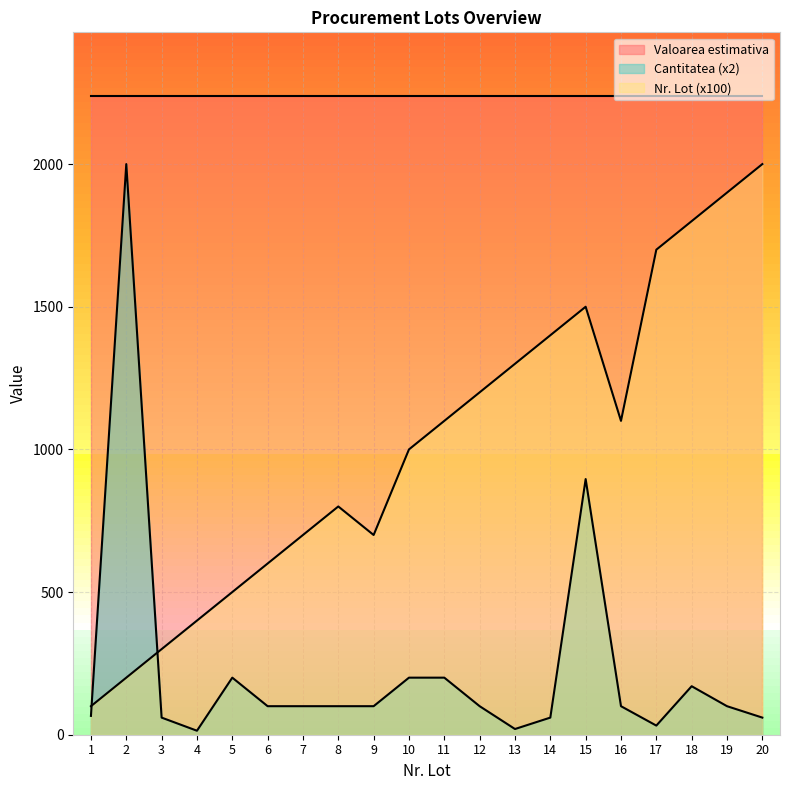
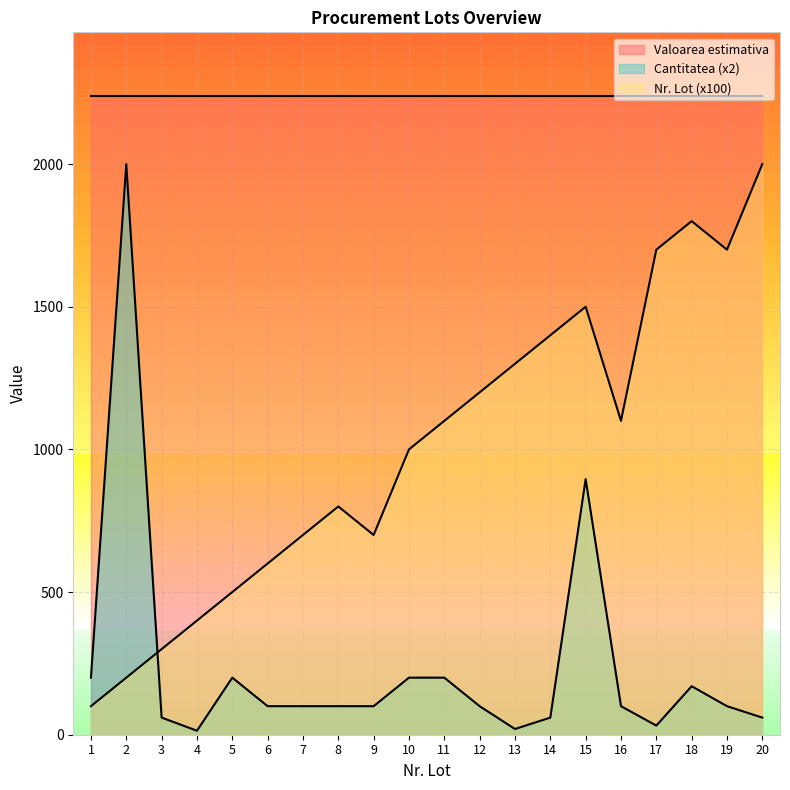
  {
    "Valoarea estimativa": {
      "1": 2240,
      "2": 2240,
      "3": 2240,
      "4": 2240,
      "5": 2240,
      "6": 2240,
      "7": 2240,
      "8": 2240,
      "9": 2240,
      "10": 2240,
      "11": 2240,
      "12": 2240,
      "13": 2240,
      "14": 2240,
      "15": 2240
    },
    "Cantitatea (x2)": {
-     "1": 70,
+     "1": 200,
      "2": 2000,
      "3": 60,
      "4": 10,
      "5": 200,
      "6": 100,
      "7": 100,
      "8": 100,
      "9": 100,
      "10": 200,
      "11": 200,
      "12": 100,
      "13": 20,
      "14": 60,
      "15": 900,
      "16": 100,
      "17": 30,
      "18": 170,
      "19": 100,
      "20": 60
    },
    "Nr. Lot (x100)": {
      "1": 100,
      "2": 200,
      "3": 300,
      "4": 400,
      "5": 500,
      "6": 600,
      "7": 700,
      "8": 800,
      "9": 700,
      "10": 1000,
      "11": 1100,
      "12": 1200,
      "13": 1300,
      "14": 1400,
      "15": 1500,
      "16": 1100,
      "17": 1700,
      "18": 1800,
-     "19": 1900,
+     "19": 1700,
      "20": 2000
    }
  }
